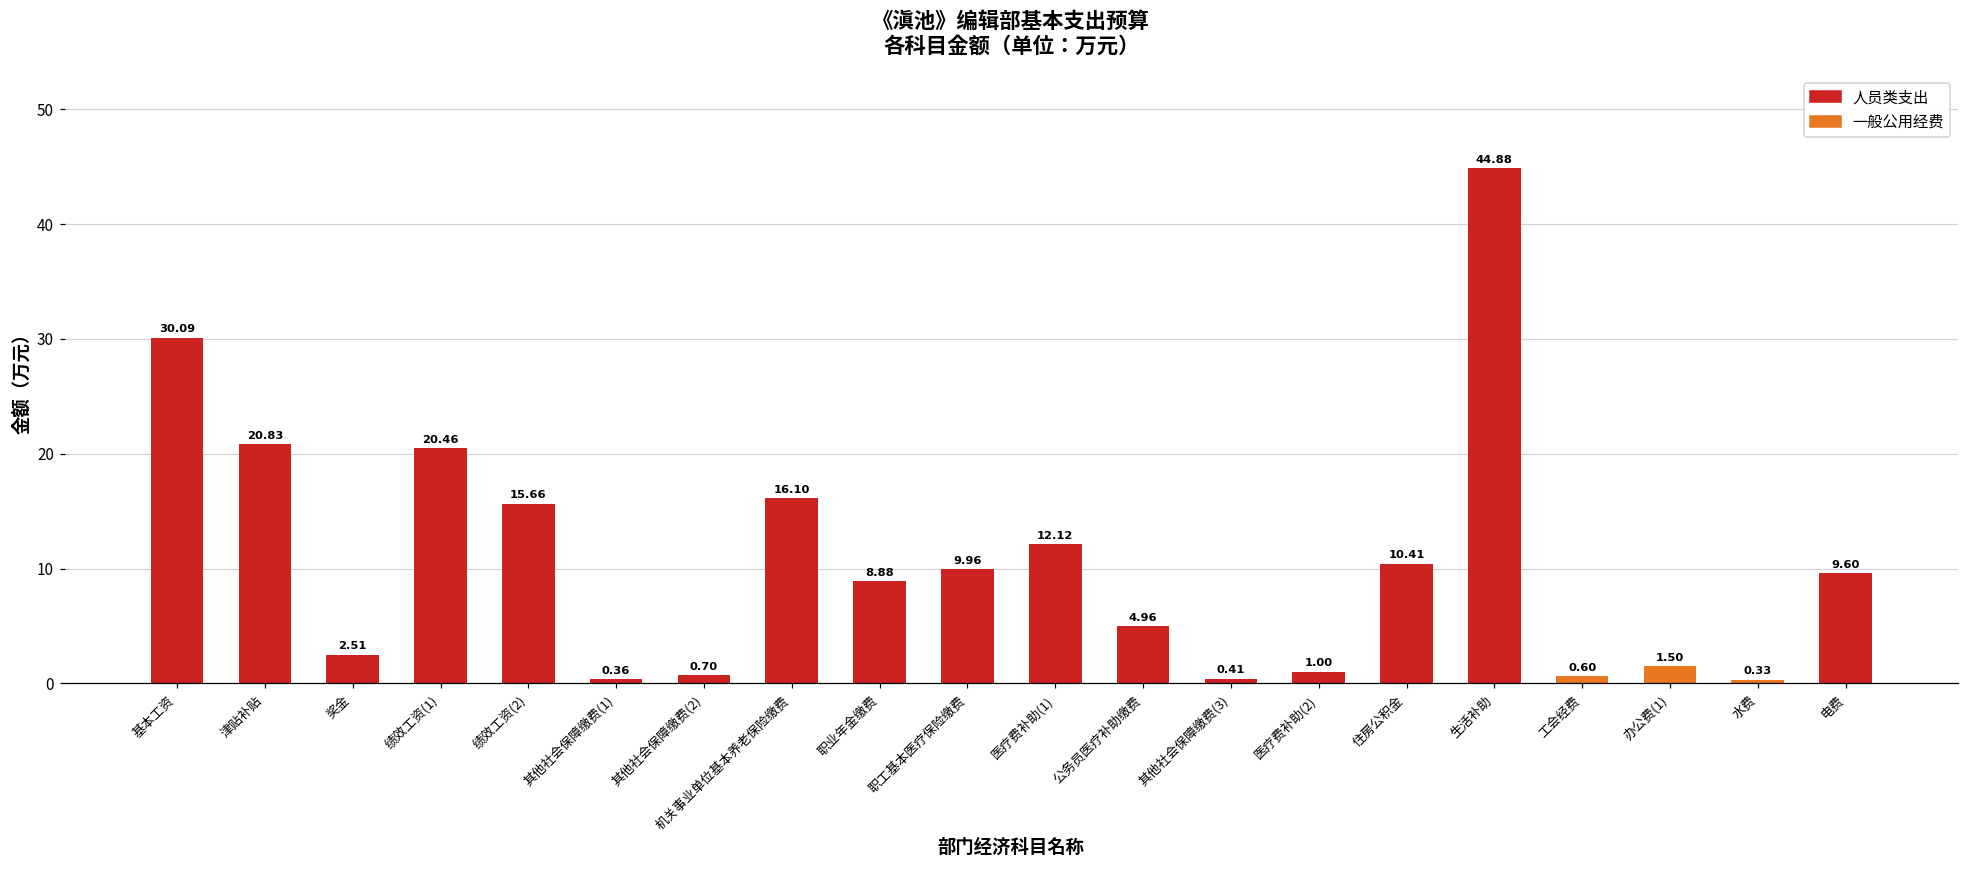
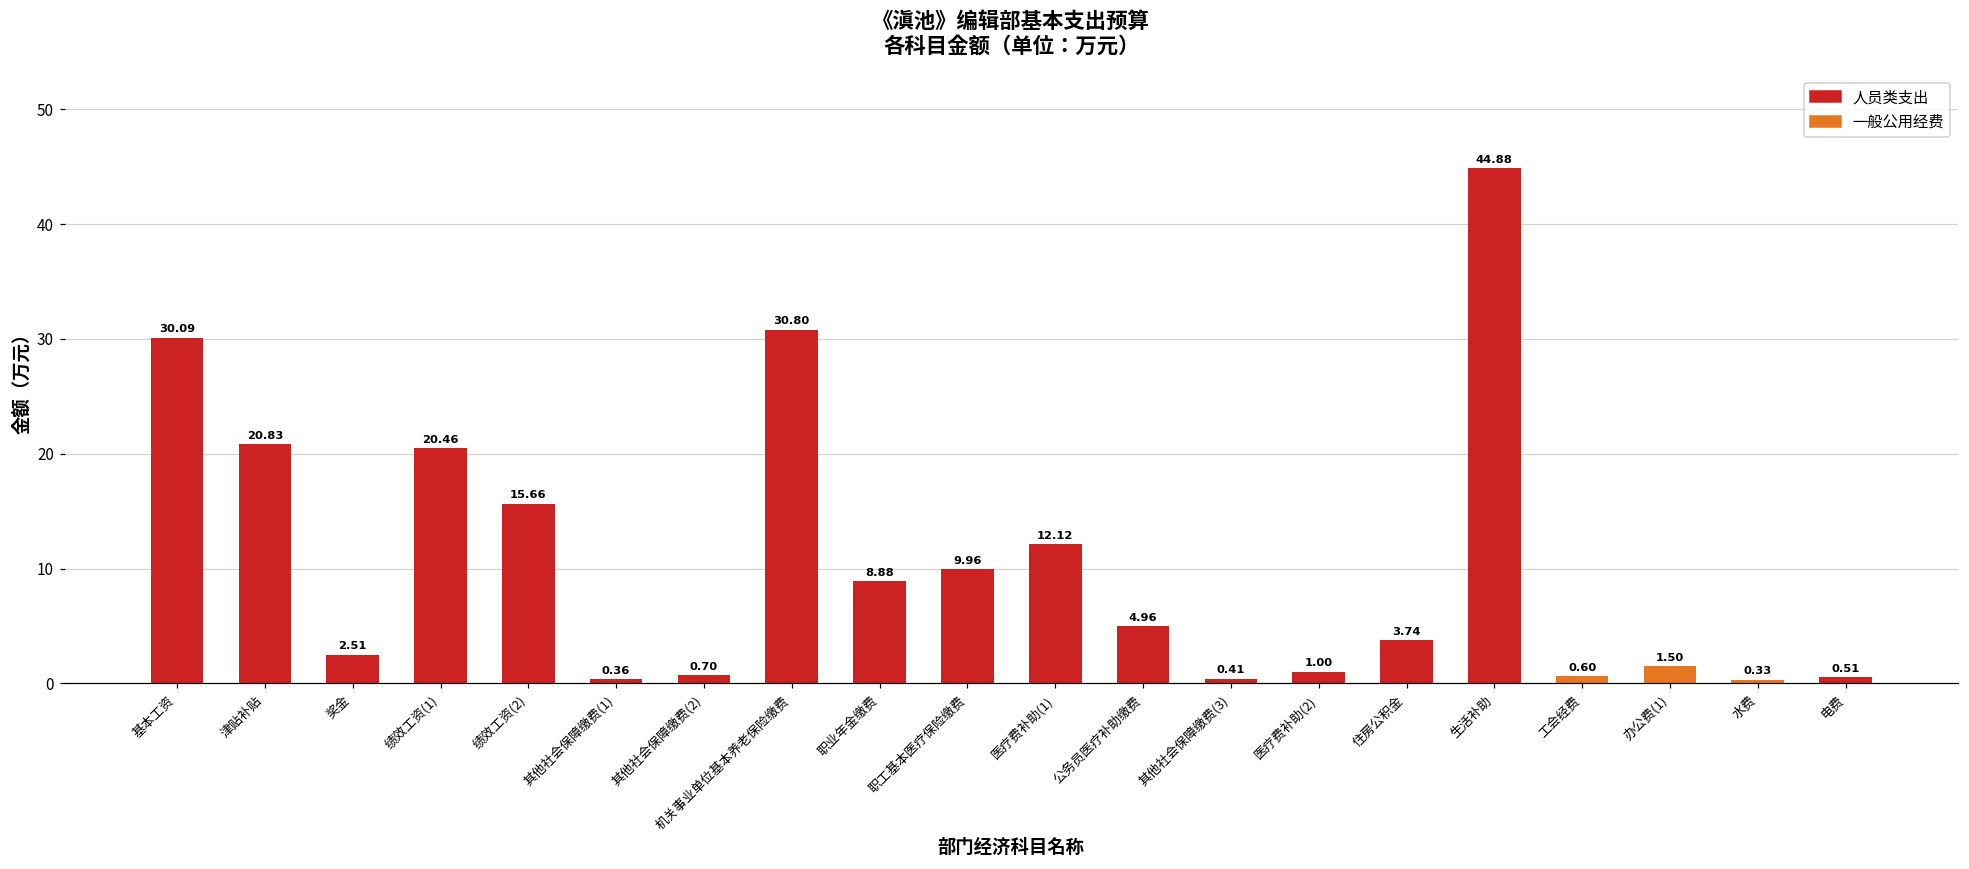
  {
    "基本工资": 30.09,
    "津贴补贴": 20.83,
    "奖金": 2.51,
    "绩效工资(1)": 20.46,
    "绩效工资(2)": 15.66,
    "其他社会保障缴费(1)": 0.36,
    "其他社会保障缴费(2)": 0.70,
-   "机关事业单位基本养老保险缴费": 16.10,
+   "机关事业单位基本养老保险缴费": 30.80,
    "职业年金缴费": 8.88,
    "职工基本医疗保险缴费": 9.96,
    "医疗费补助(1)": 12.12,
    "公务员医疗补助缴费": 4.96,
    "其他社会保障缴费(3)": 0.41,
    "医疗费补助(2)": 1.00,
-   "住房公积金": 10.41,
+   "住房公积金": 3.74,
    "生活补助": 44.88,
    "工会经费": 0.60,
    "办公费(1)": 1.50,
    "水费": 0.33,
-   "电费": 9.60
+   "电费": 0.51
  }
